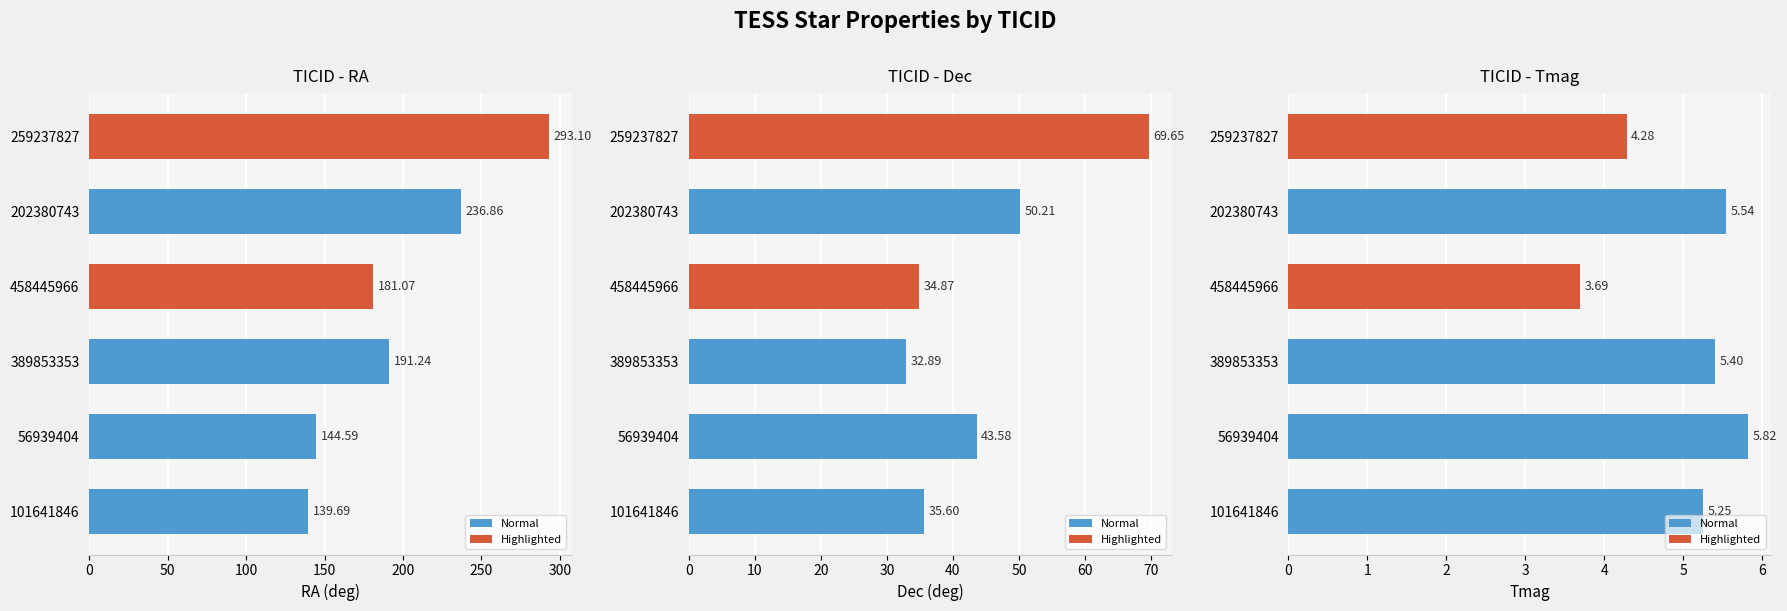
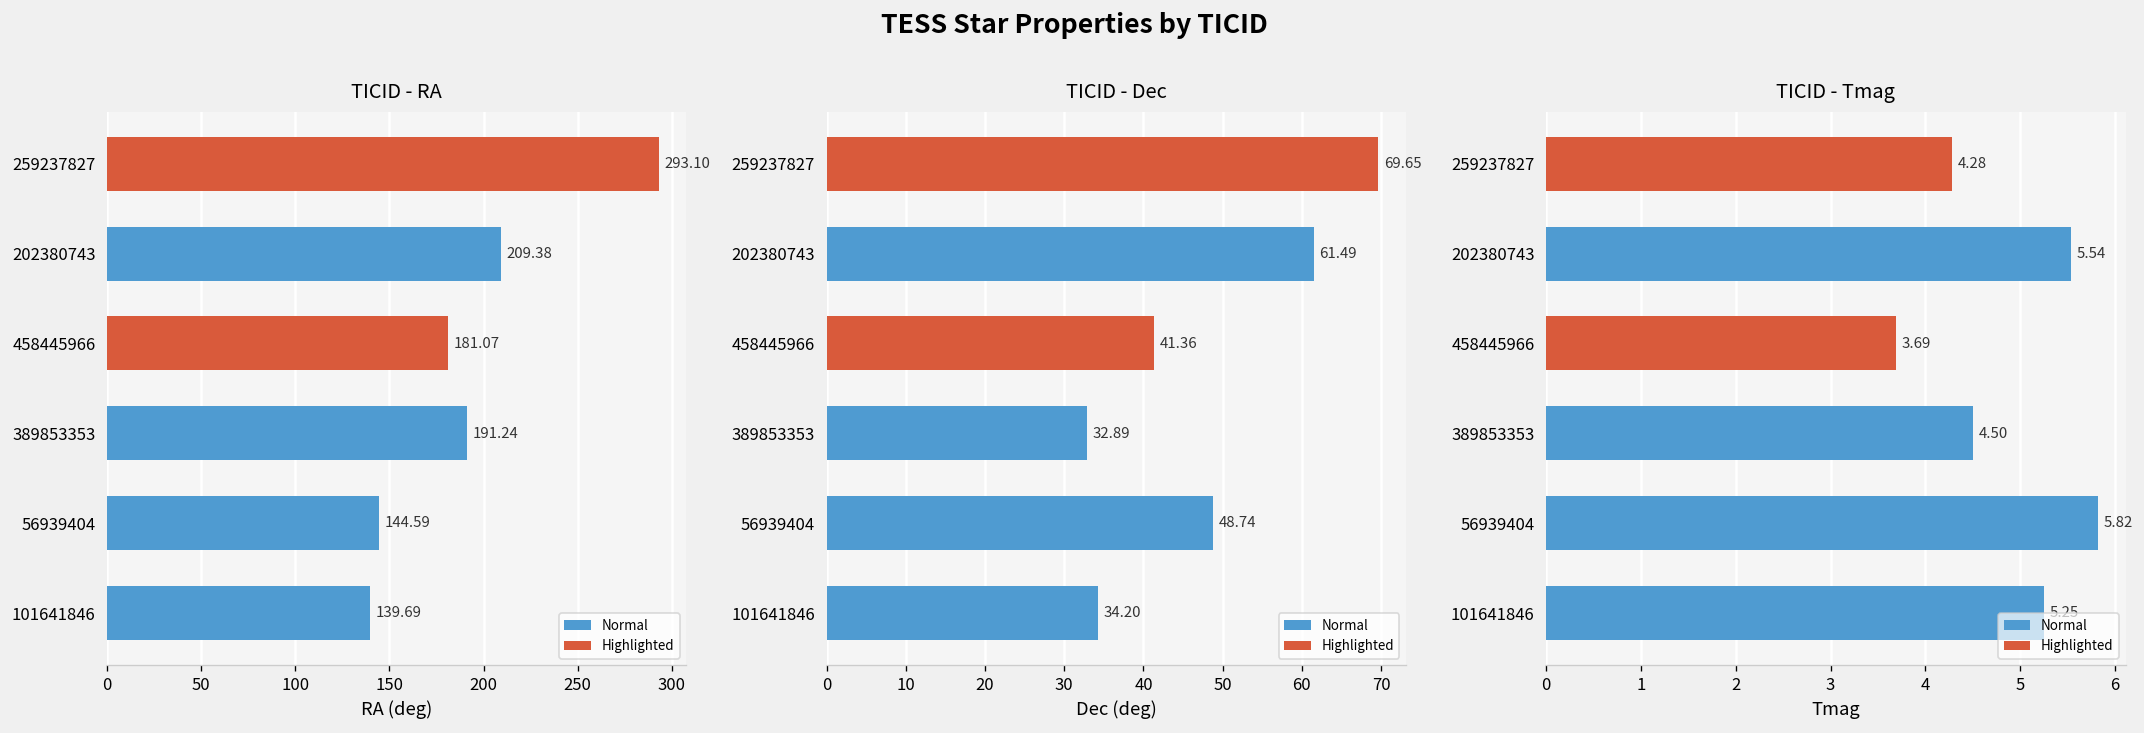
  {
    "TICID - RA": {
      "259237827": 293.10,
-     "202380743": 236.86,
+     "202380743": 209.38,
      "458445966": 181.07,
      "389853353": 191.24,
      "56939404": 144.59,
      "101641846": 139.69
    },
    "TICID - Dec": {
      "259237827": 69.65,
-     "202380743": 50.21,
-     "458445966": 34.87,
+     "202380743": 61.49,
+     "458445966": 41.36,
      "389853353": 32.89,
-     "56939404": 43.58,
-     "101641846": 35.60
+     "56939404": 48.74,
+     "101641846": 34.20
    },
    "TICID - Tmag": {
      "259237827": 4.28,
      "202380743": 5.54,
      "458445966": 3.69,
-     "389853353": 5.40,
+     "389853353": 4.50,
      "56939404": 5.82
    }
  }
